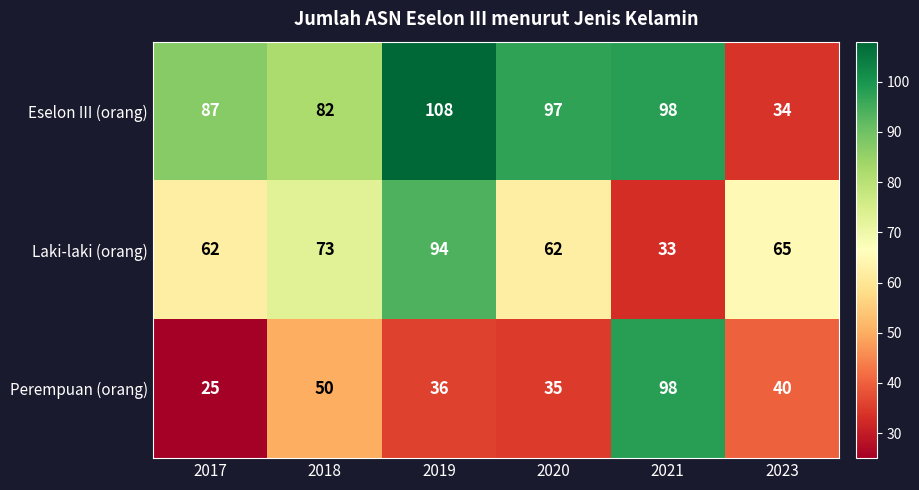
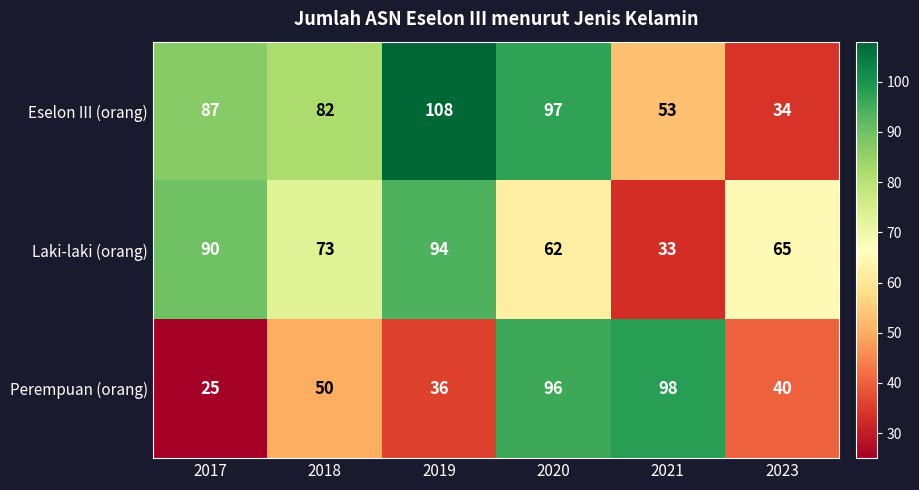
  {
    "Eselon III (orang)": {
      "2017": 87,
      "2018": 82,
      "2019": 108,
      "2020": 97,
-     "2021": 98,
+     "2021": 53,
      "2023": 34
    },
    "Laki-laki (orang)": {
-     "2017": 62,
+     "2017": 90,
      "2018": 73,
      "2019": 94,
      "2020": 62,
      "2021": 33,
      "2023": 65
    },
    "Perempuan (orang)": {
      "2017": 25,
      "2018": 50,
      "2019": 36,
-     "2020": 35,
+     "2020": 96,
      "2021": 98,
      "2023": 40
    }
  }
